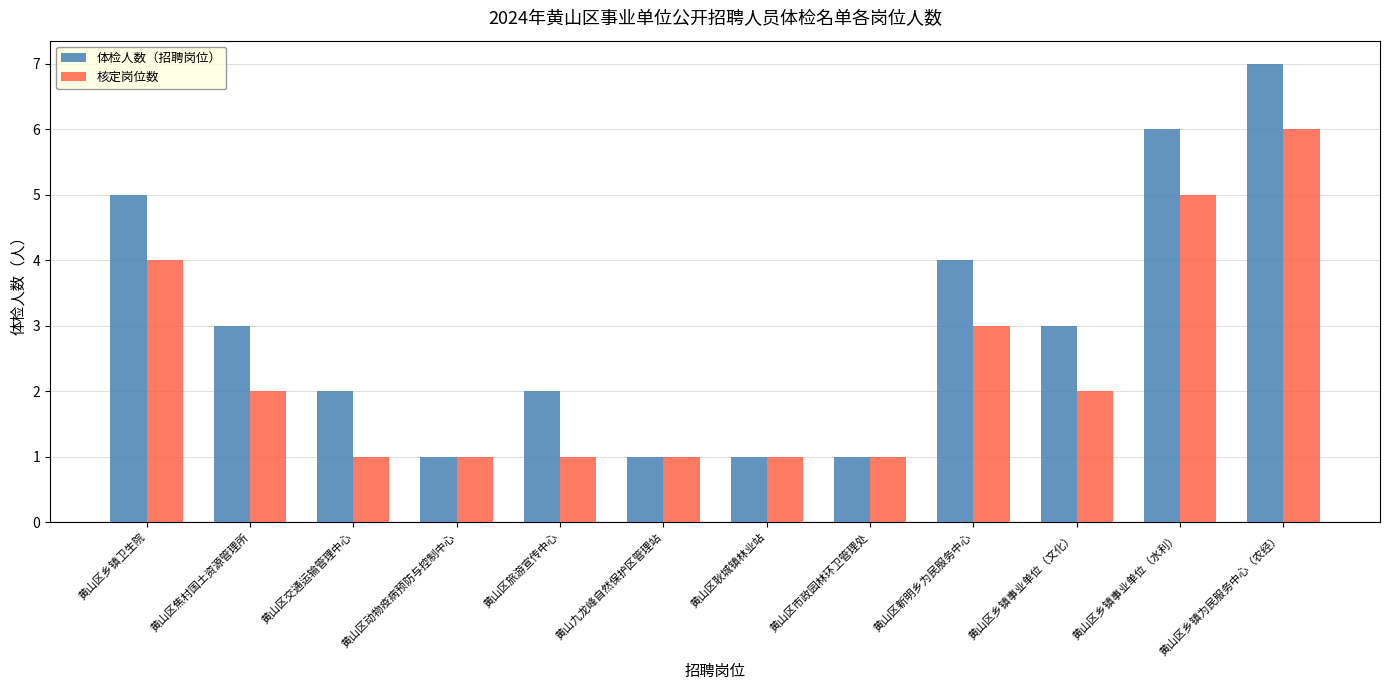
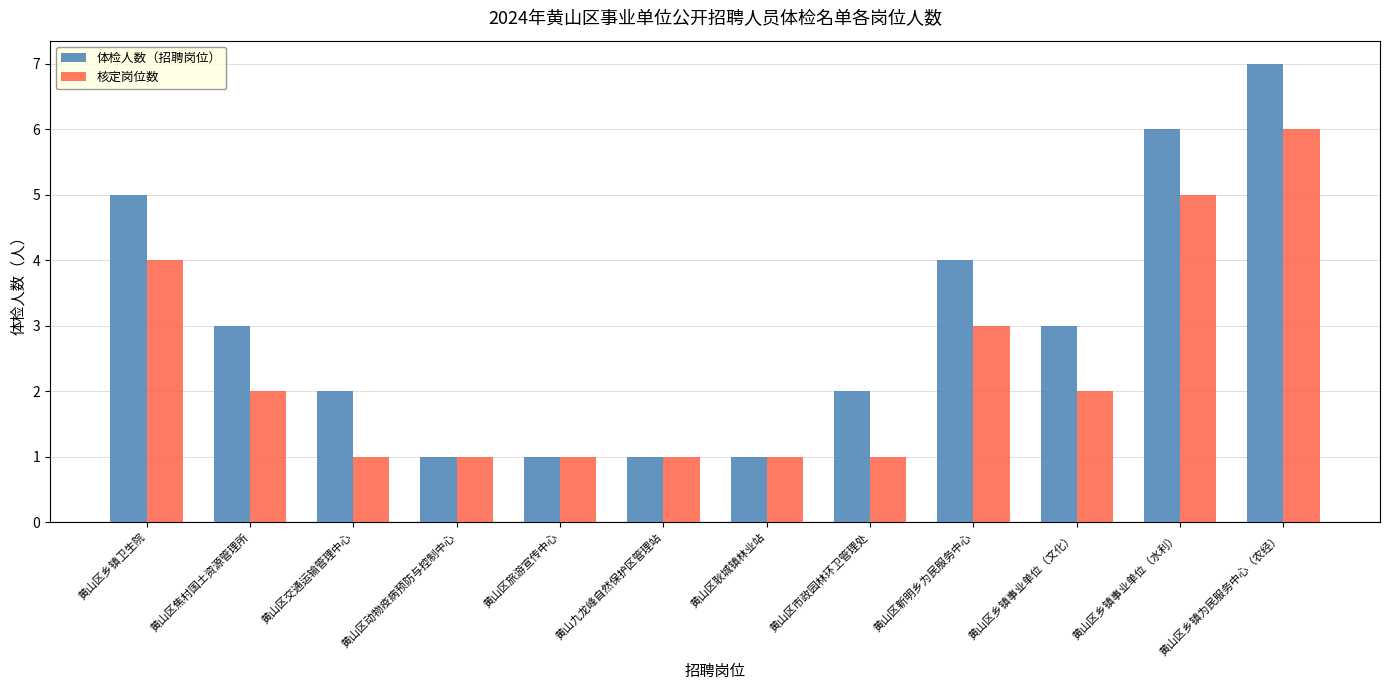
  {
    "体检人数（招聘岗位）": {
      "黄山区乡镇卫生院": 5,
      "黄山区焦村国土资源管理所": 3,
      "黄山区交通运输管理中心": 2,
      "黄山区动物疫病预防与控制中心": 1,
-     "黄山区旅游宣传中心": 2,
+     "黄山区旅游宣传中心": 1,
      "黄山九龙峰自然保护区管理站": 1,
      "黄山区耿城镇林业站": 1,
-     "黄山区市政园林环卫管理处": 1,
+     "黄山区市政园林环卫管理处": 2,
      "黄山区新明乡为民服务中心": 4,
      "黄山区乡镇事业单位（文化）": 3,
      "黄山区乡镇事业单位（水利）": 6,
      "黄山区乡镇为民服务中心（农经）": 7
    },
    "核定岗位数": {
      "黄山区乡镇卫生院": 4,
      "黄山区焦村国土资源管理所": 2,
      "黄山区交通运输管理中心": 1,
      "黄山区动物疫病预防与控制中心": 1,
      "黄山区旅游宣传中心": 1,
      "黄山九龙峰自然保护区管理站": 1,
      "黄山区耿城镇林业站": 1,
      "黄山区市政园林环卫管理处": 1,
      "黄山区新明乡为民服务中心": 3,
      "黄山区乡镇事业单位（文化）": 2,
      "黄山区乡镇事业单位（水利）": 5,
      "黄山区乡镇为民服务中心（农经）": 6
    }
  }
